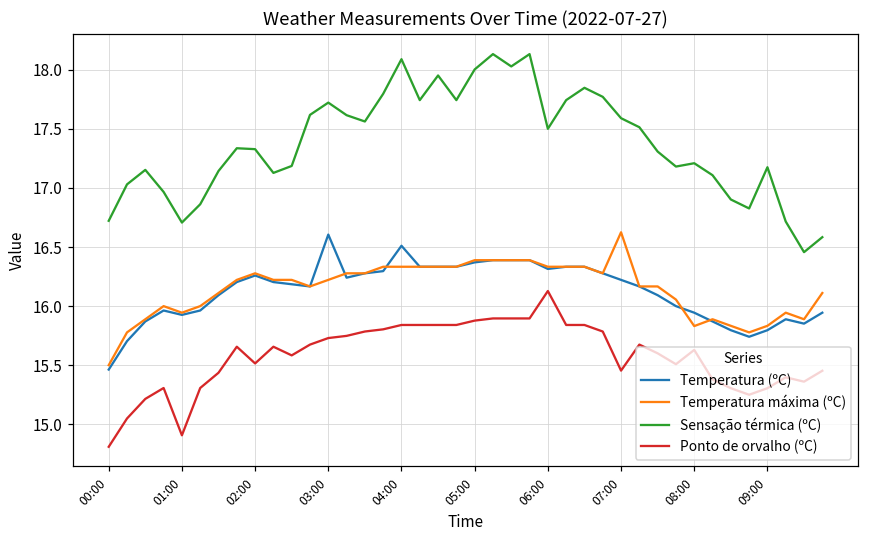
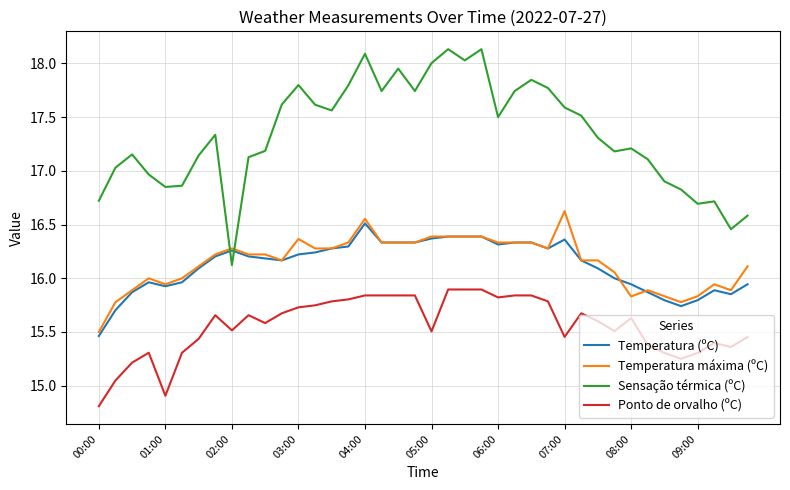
  {
    "Temperatura (ºC)": {
      "00:00": 15.46,
-     "03:00": 16.61,
+     "03:00": 16.22,
      "04:00": 16.51,
-     "07:00": 16.22,
+     "07:00": 16.36,
      "08:00": 15.94,
      "09:00": 15.80
    },
    "Temperatura máxima (ºC)": {
      "00:00": 15.50,
-     "03:00": 16.22,
-     "04:00": 16.33,
+     "03:00": 16.37,
+     "04:00": 16.55,
      "07:00": 16.63,
      "08:00": 15.83,
      "09:00": 15.83
    },
    "Sensação térmica (ºC)": {
      "00:00": 16.72,
-     "01:00": 16.71,
-     "02:00": 17.33,
-     "03:00": 17.72,
+     "01:00": 16.85,
+     "02:00": 16.12,
+     "03:00": 17.80,
      "04:00": 18.09,
      "05:00": 18.00,
      "06:00": 17.50,
      "07:00": 17.59,
      "08:00": 17.21,
-     "09:00": 17.18
+     "09:00": 16.69
    },
    "Ponto de orvalho (ºC)": {
      "00:00": 14.81,
      "01:00": 14.91,
      "02:00": 15.52,
      "03:00": 15.73,
      "04:00": 15.84,
-     "05:00": 15.88,
-     "06:00": 16.13,
+     "05:00": 15.51,
+     "06:00": 15.82,
      "07:00": 15.45
    }
  }
